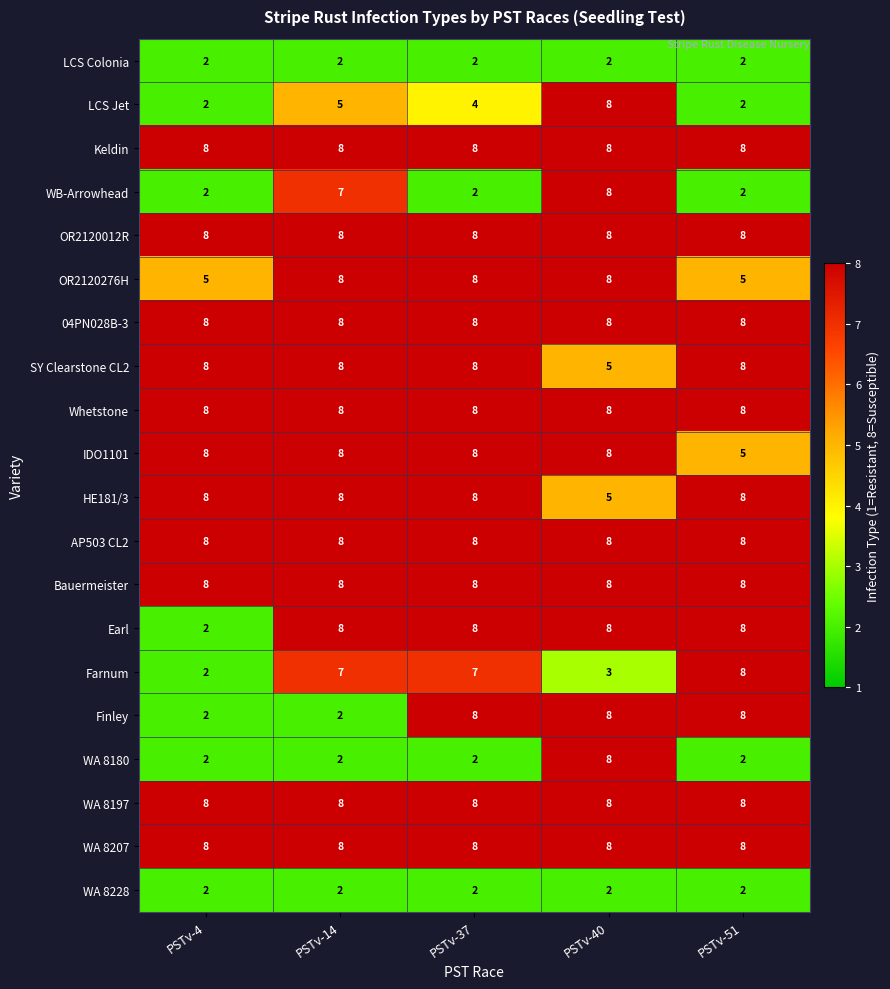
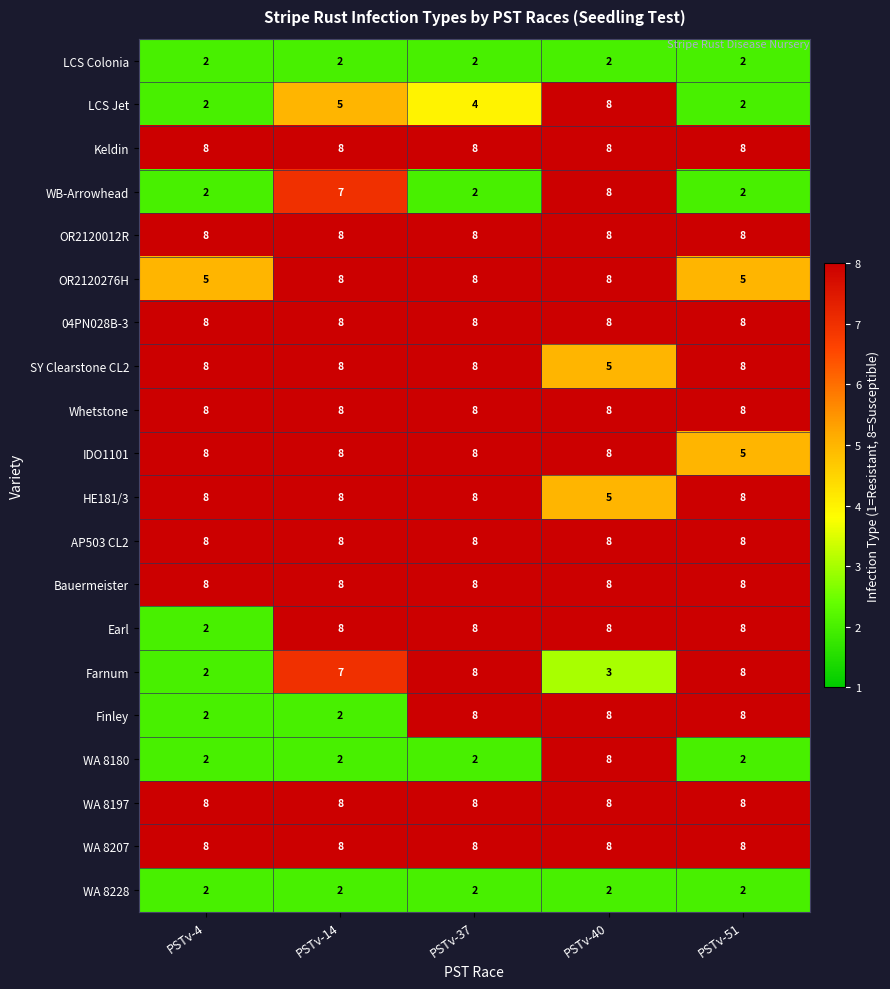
  {
    "LCS Colonia": {
      "PSTv-4": 2,
      "PSTv-14": 2,
      "PSTv-37": 2,
      "PSTv-40": 2
    },
    "LCS Jet": {
      "PSTv-4": 2,
      "PSTv-14": 5,
      "PSTv-37": 4,
      "PSTv-40": 8,
      "PSTv-51": 2
    },
    "Keldin": {
      "PSTv-4": 8,
      "PSTv-14": 8,
      "PSTv-37": 8,
      "PSTv-40": 8,
      "PSTv-51": 8
    },
    "WB-Arrowhead": {
      "PSTv-4": 2,
      "PSTv-14": 7,
      "PSTv-37": 2,
      "PSTv-40": 8,
      "PSTv-51": 2
    },
    "OR2120012R": {
      "PSTv-4": 8,
      "PSTv-14": 8,
      "PSTv-37": 8,
      "PSTv-40": 8,
      "PSTv-51": 8
    },
    "OR2120276H": {
      "PSTv-4": 5,
      "PSTv-14": 8,
      "PSTv-37": 8,
      "PSTv-40": 8,
      "PSTv-51": 5
    },
    "04PN028B-3": {
      "PSTv-4": 8,
      "PSTv-14": 8,
      "PSTv-37": 8,
      "PSTv-40": 8,
      "PSTv-51": 8
    },
    "SY Clearstone CL2": {
      "PSTv-4": 8,
      "PSTv-14": 8,
      "PSTv-37": 8,
      "PSTv-40": 5,
      "PSTv-51": 8
    },
    "Whetstone": {
      "PSTv-4": 8,
      "PSTv-14": 8,
      "PSTv-37": 8,
      "PSTv-40": 8,
      "PSTv-51": 8
    },
    "IDO1101": {
      "PSTv-4": 8,
      "PSTv-14": 8,
      "PSTv-37": 8,
      "PSTv-40": 8,
      "PSTv-51": 5
    },
    "HE181/3": {
      "PSTv-4": 8,
      "PSTv-14": 8,
      "PSTv-37": 8,
      "PSTv-40": 5,
      "PSTv-51": 8
    },
    "AP503 CL2": {
      "PSTv-4": 8,
      "PSTv-14": 8,
      "PSTv-37": 8,
      "PSTv-40": 8,
      "PSTv-51": 8
    },
    "Bauermeister": {
      "PSTv-4": 8,
      "PSTv-14": 8,
      "PSTv-37": 8,
      "PSTv-40": 8,
      "PSTv-51": 8
    },
    "Earl": {
      "PSTv-4": 2,
      "PSTv-14": 8,
      "PSTv-37": 8,
      "PSTv-40": 8,
      "PSTv-51": 8
    },
    "Farnum": {
      "PSTv-4": 2,
      "PSTv-14": 7,
-     "PSTv-37": 7,
+     "PSTv-37": 8,
      "PSTv-40": 3,
      "PSTv-51": 8
    },
    "Finley": {
      "PSTv-4": 2,
      "PSTv-14": 2,
      "PSTv-37": 8,
      "PSTv-40": 8,
      "PSTv-51": 8
    },
    "WA 8180": {
      "PSTv-4": 2,
      "PSTv-14": 2,
      "PSTv-37": 2,
      "PSTv-40": 8,
      "PSTv-51": 2
    },
    "WA 8197": {
      "PSTv-4": 8,
      "PSTv-14": 8,
      "PSTv-37": 8,
      "PSTv-40": 8,
      "PSTv-51": 8
    },
    "WA 8207": {
      "PSTv-4": 8,
      "PSTv-14": 8,
      "PSTv-37": 8,
      "PSTv-40": 8,
      "PSTv-51": 8
    },
    "WA 8228": {
      "PSTv-4": 2,
      "PSTv-14": 2,
      "PSTv-37": 2,
      "PSTv-40": 2,
      "PSTv-51": 2
    }
  }
